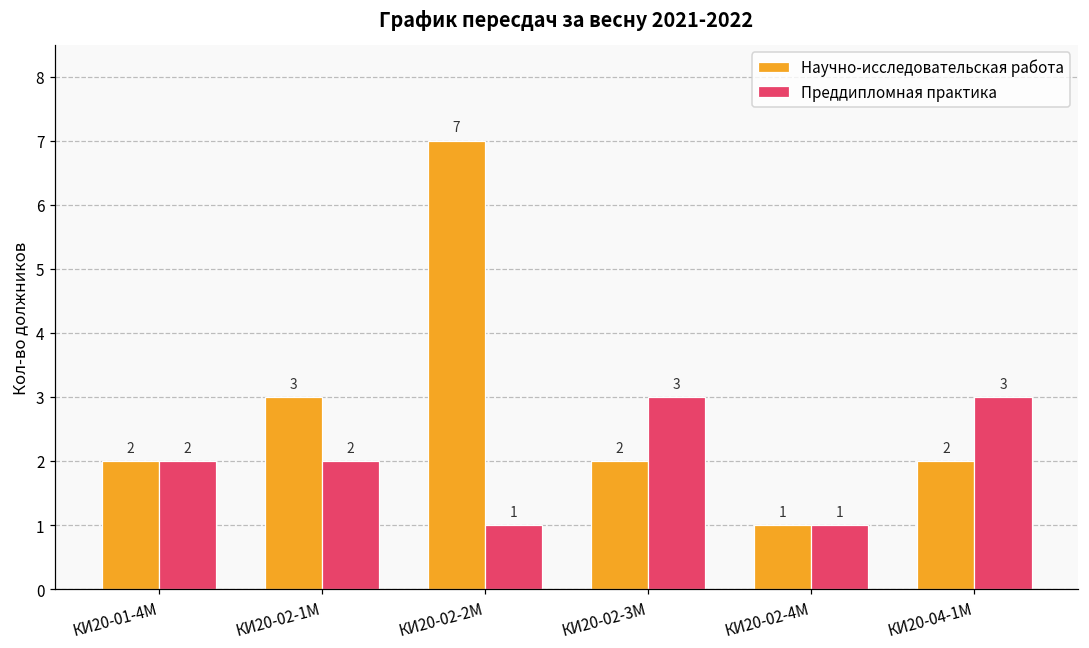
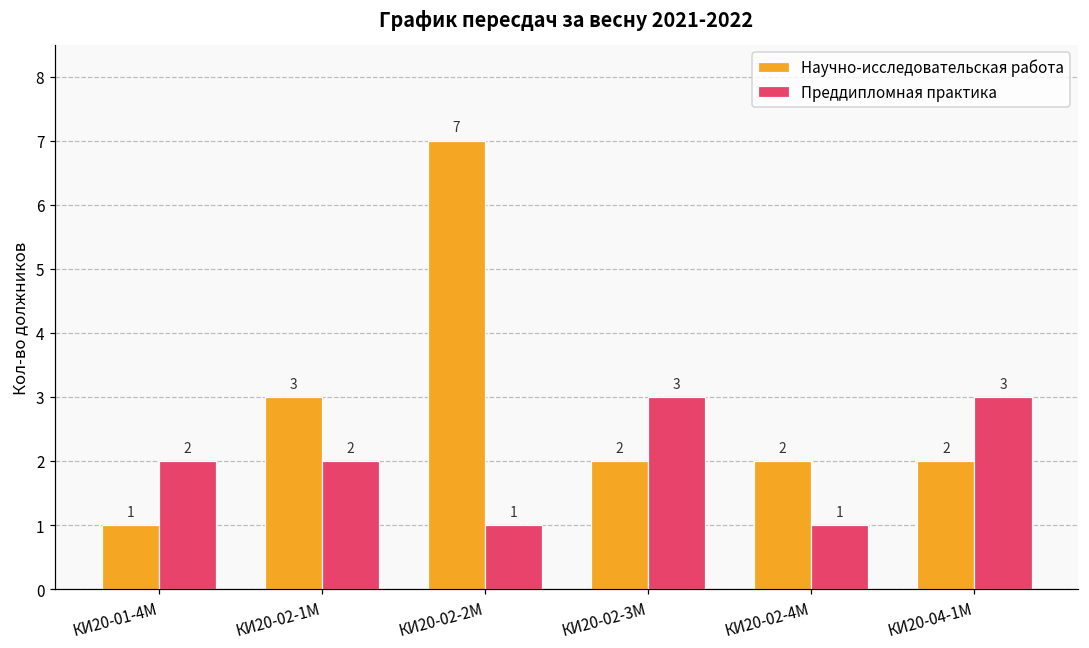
  {
    "Научно-исследовательская работа": {
-     "КИ20-01-4М": 2,
+     "КИ20-01-4М": 1,
      "КИ20-02-1М": 3,
      "КИ20-02-2М": 7,
      "КИ20-02-3М": 2,
-     "КИ20-02-4М": 1,
+     "КИ20-02-4М": 2,
      "КИ20-04-1М": 2
    },
    "Преддипломная практика": {
      "КИ20-01-4М": 2,
      "КИ20-02-1М": 2,
      "КИ20-02-2М": 1,
      "КИ20-02-3М": 3,
      "КИ20-02-4М": 1,
      "КИ20-04-1М": 3
    }
  }
